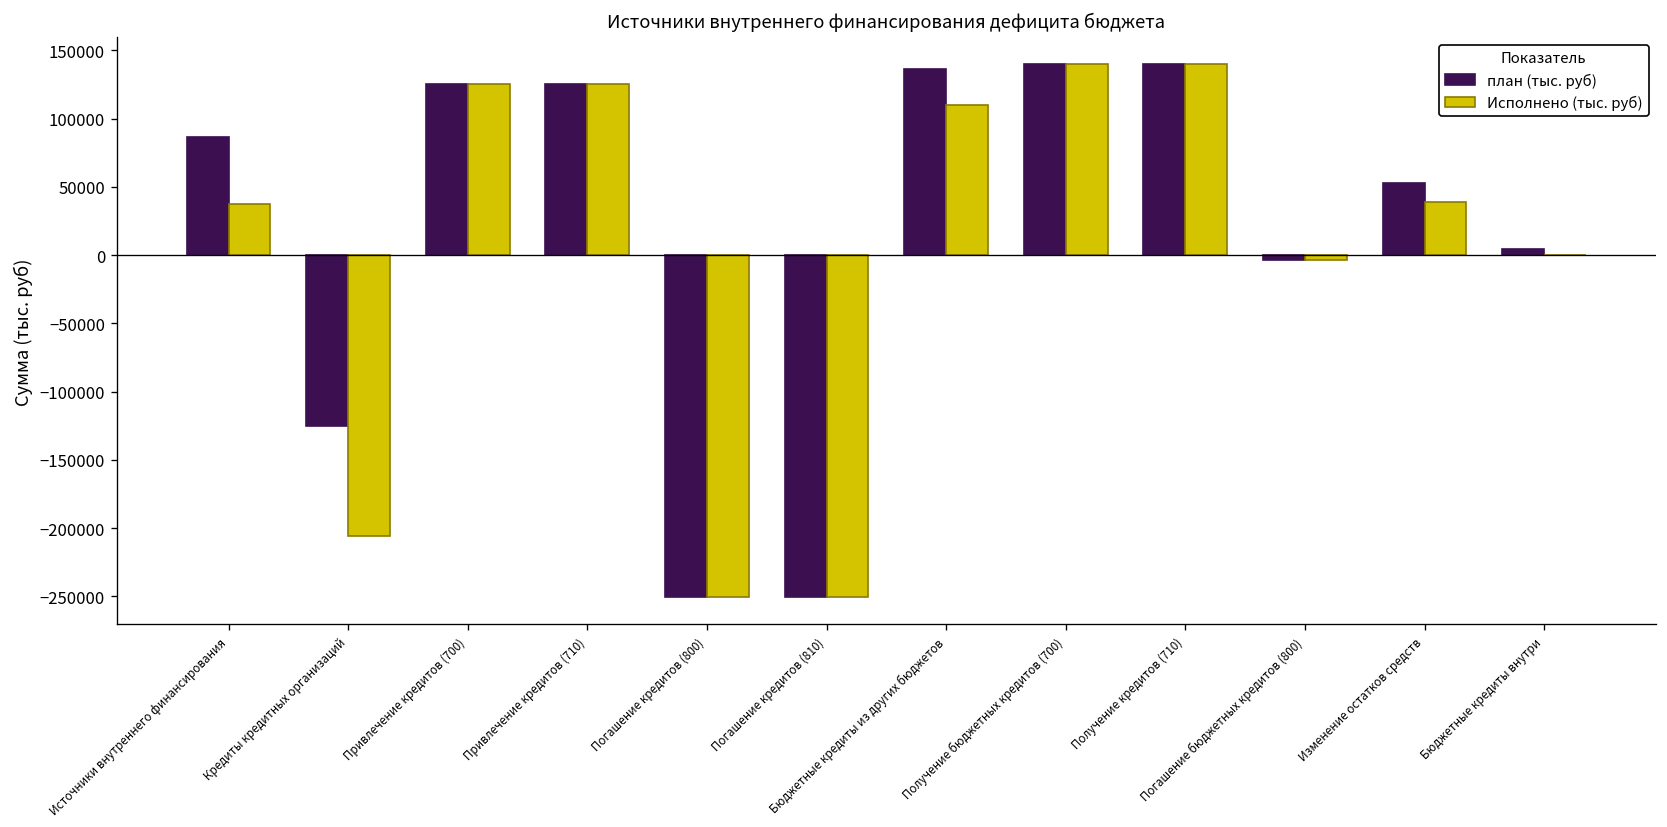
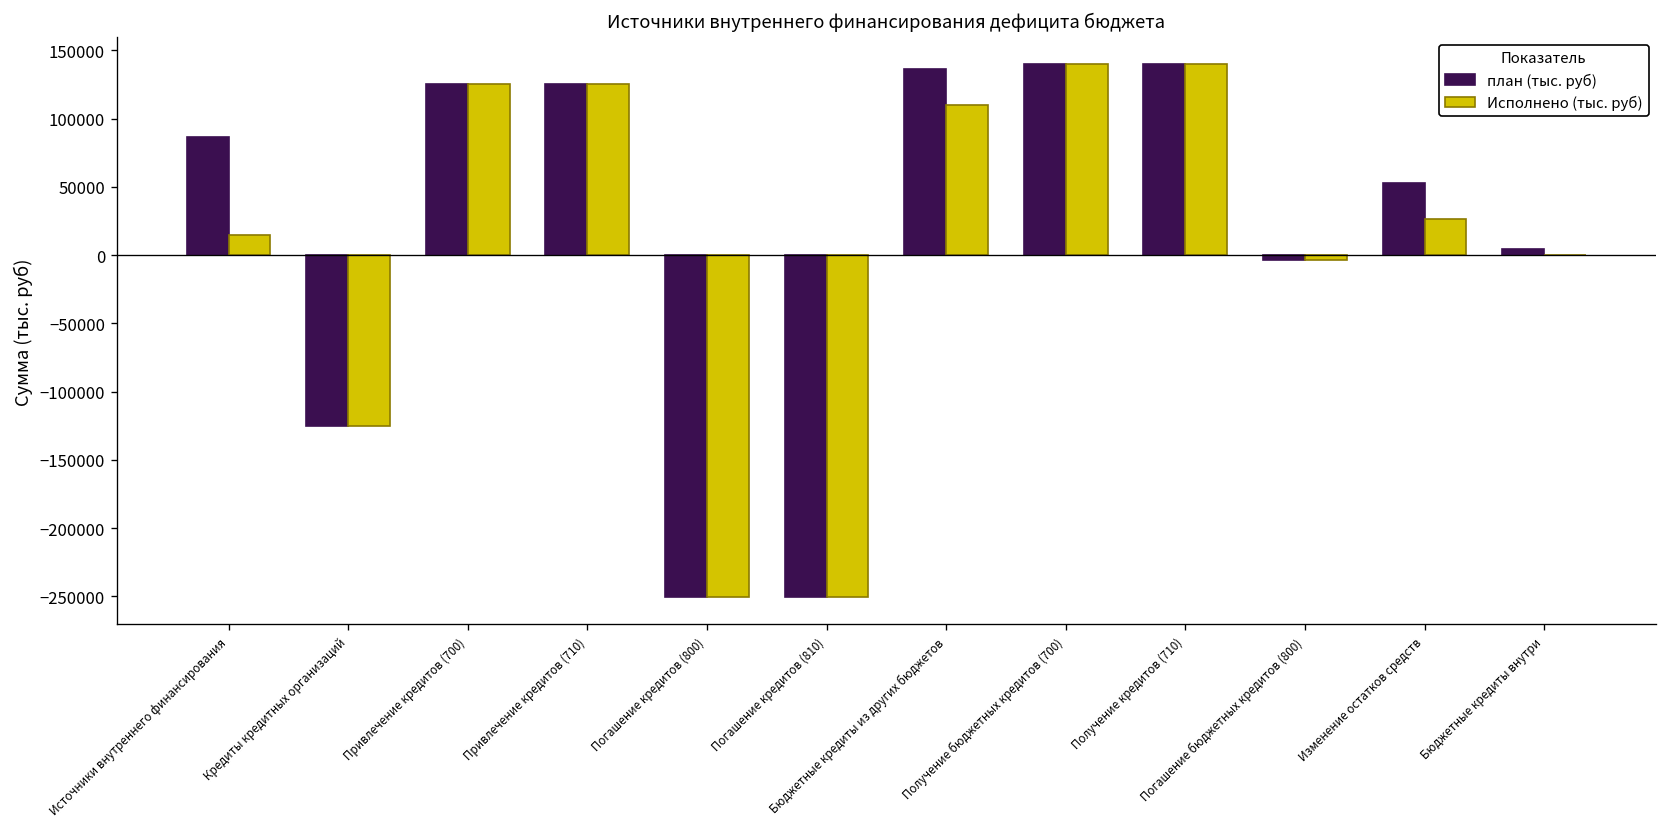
  {
    "план (тыс. руб)": {
      "Источники внутреннего финансирования": 86000,
      "Кредиты кредитных организаций": -125000,
      "Привлечение кредитов (700)": 125000,
      "Привлечение кредитов (710)": 125000,
      "Погашение кредитов (800)": -251000,
      "Погашение кредитов (810)": -251000,
      "Бюджетные кредиты из других бюджетов": 137000,
      "Получение бюджетных кредитов (700)": 140000,
      "Получение кредитов (710)": 140000,
      "Погашение бюджетных кредитов (800)": -3000,
      "Изменение остатков средств": 53000,
      "Бюджетные кредиты внутри": 4000
    },
    "Исполнено (тыс. руб)": {
-     "Источники внутреннего финансирования": 37000,
-     "Кредиты кредитных организаций": -206000,
+     "Источники внутреннего финансирования": 14000,
+     "Кредиты кредитных организаций": -125000,
      "Привлечение кредитов (700)": 125000,
      "Привлечение кредитов (710)": 125000,
      "Погашение кредитов (800)": -251000,
      "Погашение кредитов (810)": -251000,
      "Бюджетные кредиты из других бюджетов": 110000,
      "Получение бюджетных кредитов (700)": 140000,
      "Получение кредитов (710)": 140000,
      "Погашение бюджетных кредитов (800)": -3000,
-     "Изменение остатков средств": 39000,
+     "Изменение остатков средств": 26000,
      "Бюджетные кредиты внутри": 0
    }
  }
